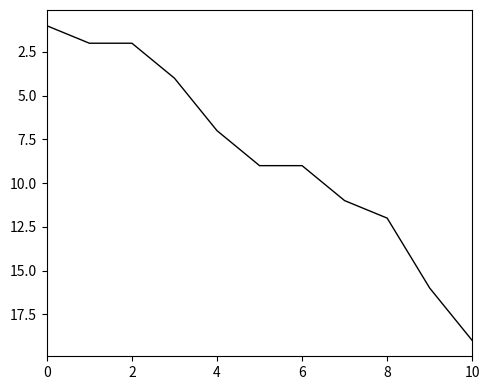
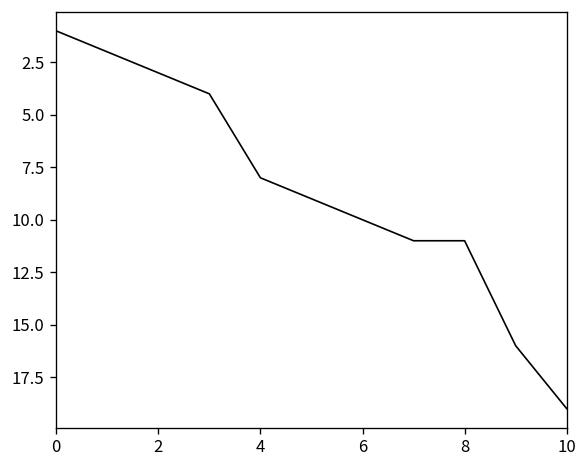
  {
    "0": 1,
-   "2": 2,
-   "4": 7,
-   "6": 9,
-   "8": 12,
+   "2": 3,
+   "4": 8,
+   "6": 10,
+   "8": 11,
    "10": 19
  }
